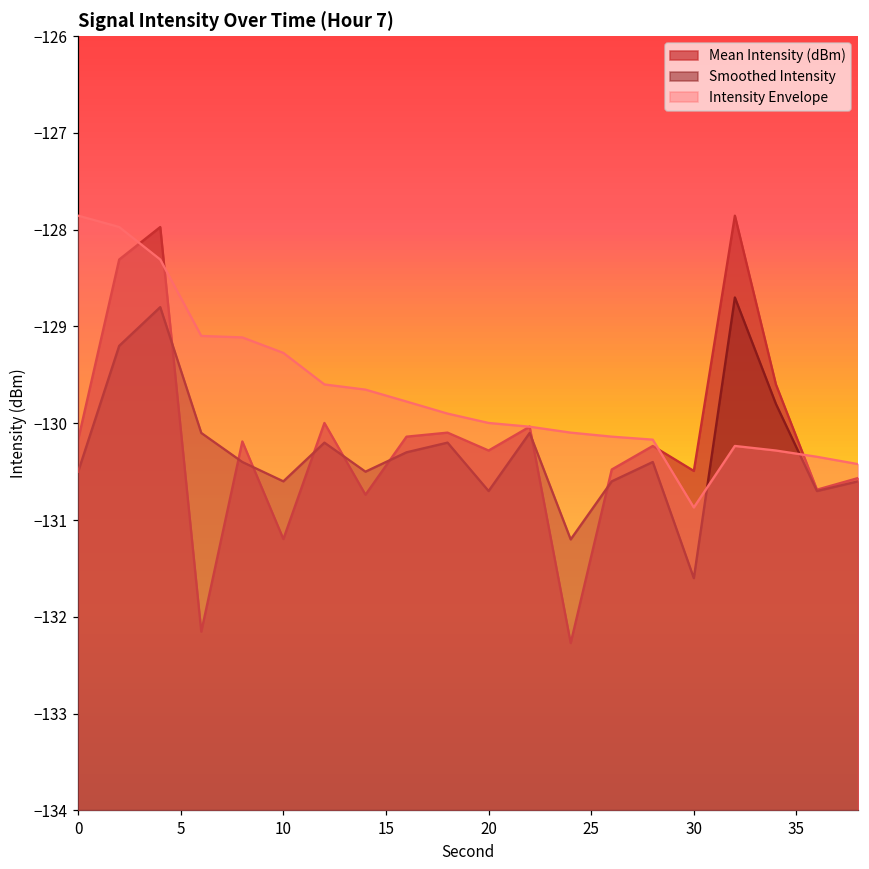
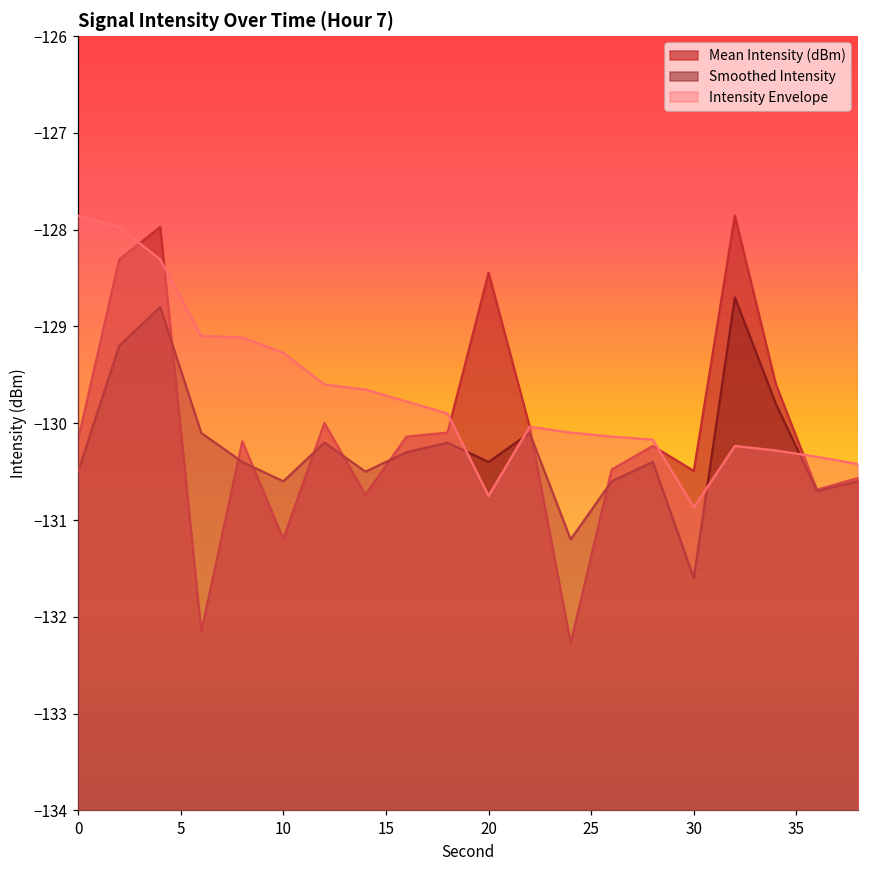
  {
    "Mean Intensity (dBm)": {
      "0": -130.2,
      "10": -131.2,
-     "20": -130.3,
+     "20": -128.4,
      "30": -130.5
    },
    "Smoothed Intensity": {
      "0": -130.5,
      "10": -130.6,
-     "20": -130.7,
+     "20": -130.4,
      "30": -131.6
    },
    "Intensity Envelope": {
      "0": -127.9,
      "10": -129.3,
-     "20": -130.0,
+     "20": -130.7,
      "30": -130.9
    }
  }
